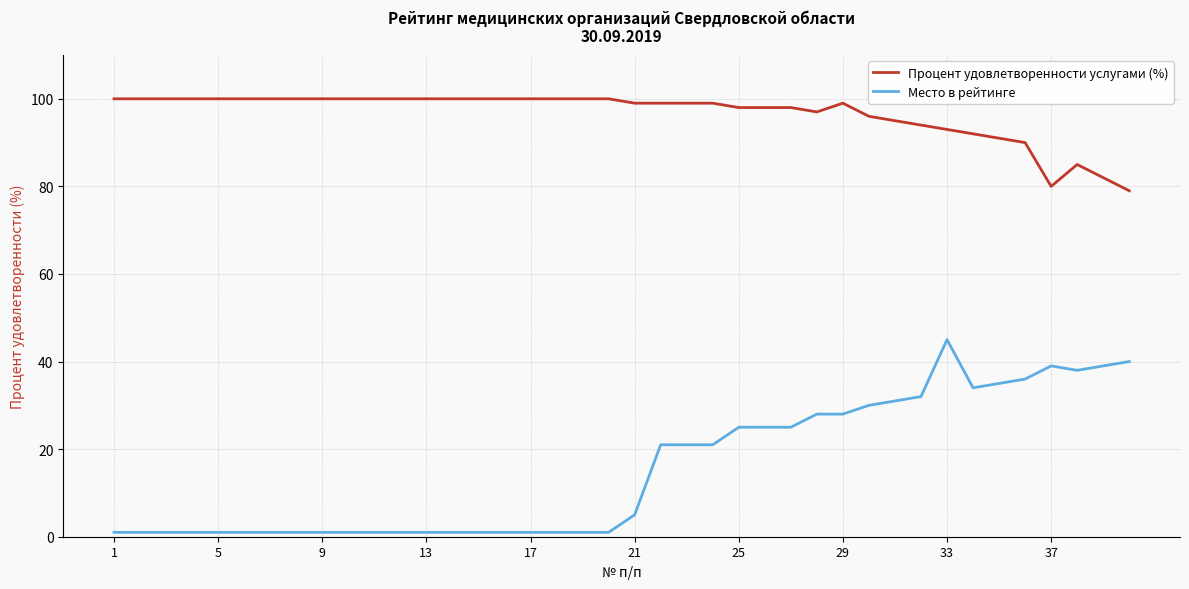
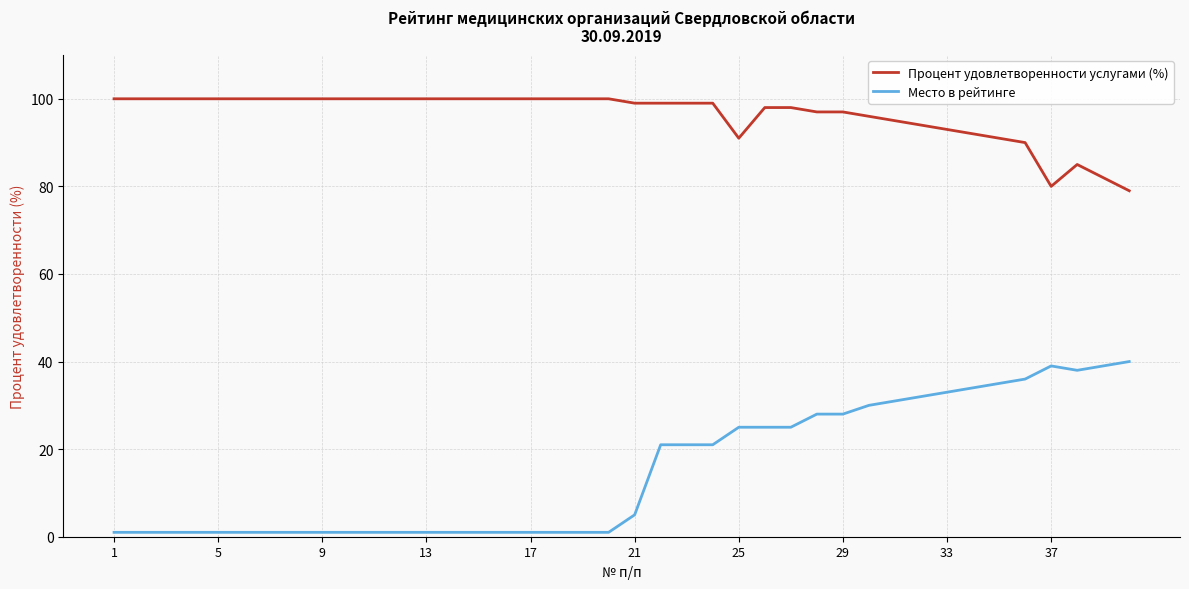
  {
    "Процент удовлетворенности услугами (%)": {
      "1": 100,
      "5": 100,
      "9": 100,
      "13": 100,
      "17": 100,
      "21": 99,
-     "25": 98,
-     "29": 99,
+     "25": 91,
+     "29": 97,
      "33": 93,
      "37": 80
    },
    "Место в рейтинге": {
      "1": 1,
      "5": 1,
      "9": 1,
      "13": 1,
      "17": 1,
      "21": 5,
      "25": 25,
      "29": 28,
-     "33": 45,
+     "33": 33,
      "37": 39
    }
  }
